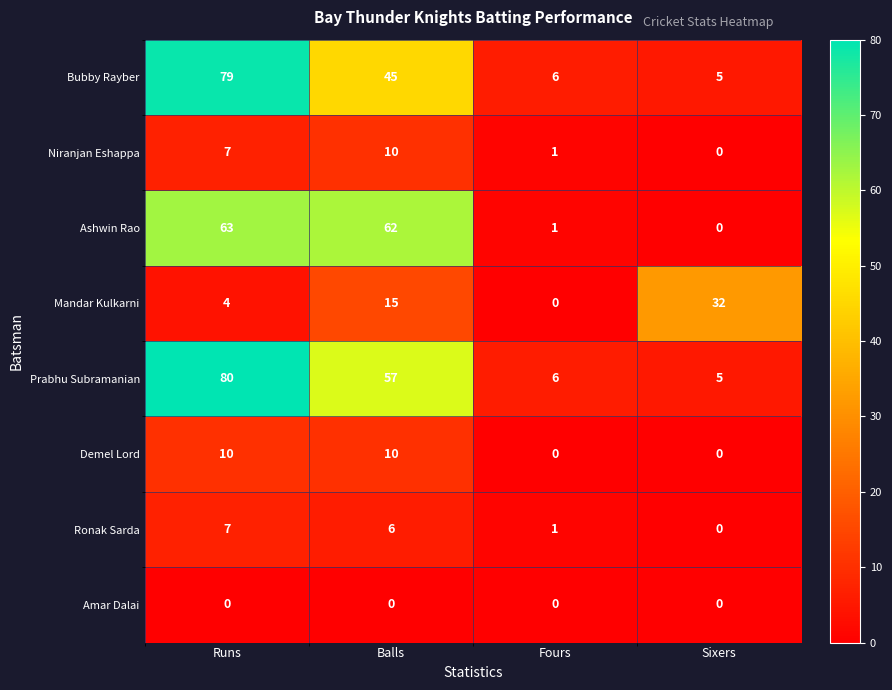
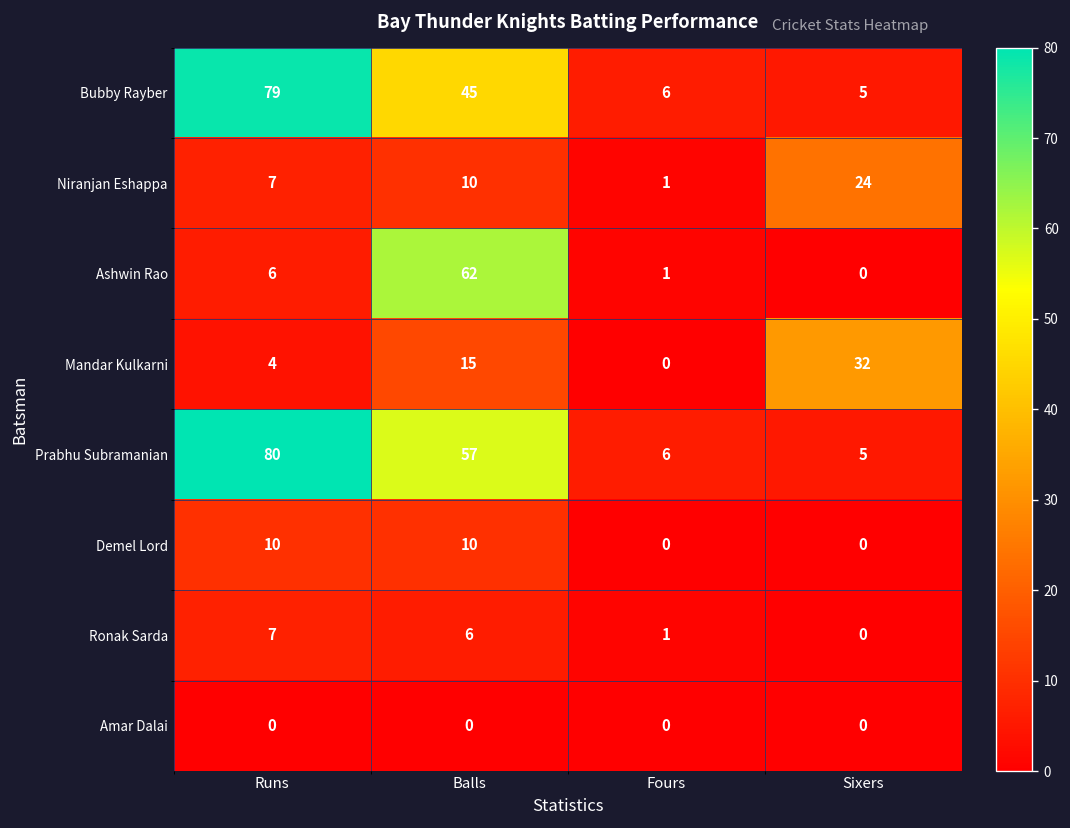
  {
    "Bubby Rayber": {
      "Runs": 79,
      "Balls": 45,
      "Fours": 6,
      "Sixers": 5
    },
    "Niranjan Eshappa": {
      "Runs": 7,
      "Balls": 10,
      "Fours": 1,
-     "Sixers": 0
+     "Sixers": 24
    },
    "Ashwin Rao": {
-     "Runs": 63,
+     "Runs": 6,
      "Balls": 62,
      "Fours": 1,
      "Sixers": 0
    },
    "Mandar Kulkarni": {
      "Runs": 4,
      "Balls": 15,
      "Fours": 0,
      "Sixers": 32
    },
    "Prabhu Subramanian": {
      "Runs": 80,
      "Balls": 57,
      "Fours": 6,
      "Sixers": 5
    },
    "Demel Lord": {
      "Runs": 10,
      "Balls": 10,
      "Fours": 0,
      "Sixers": 0
    },
    "Ronak Sarda": {
      "Runs": 7,
      "Balls": 6,
      "Fours": 1,
      "Sixers": 0
    },
    "Amar Dalai": {
      "Runs": 0,
      "Balls": 0,
      "Fours": 0,
      "Sixers": 0
    }
  }
